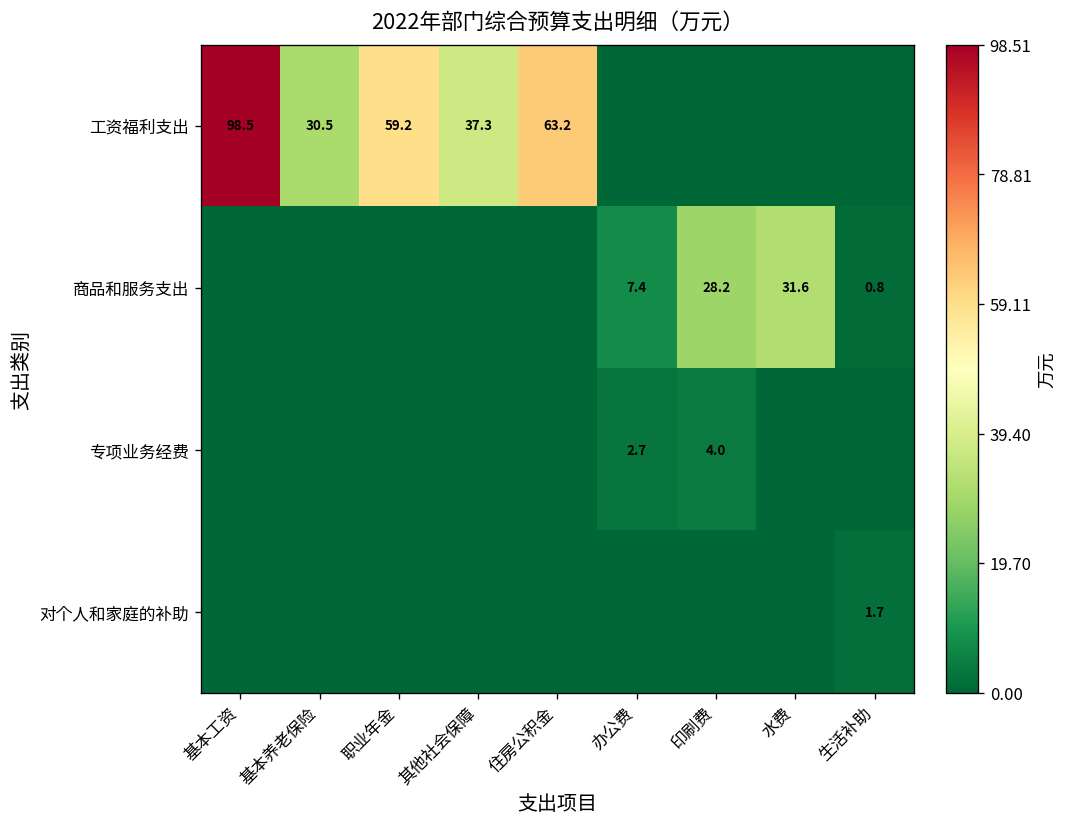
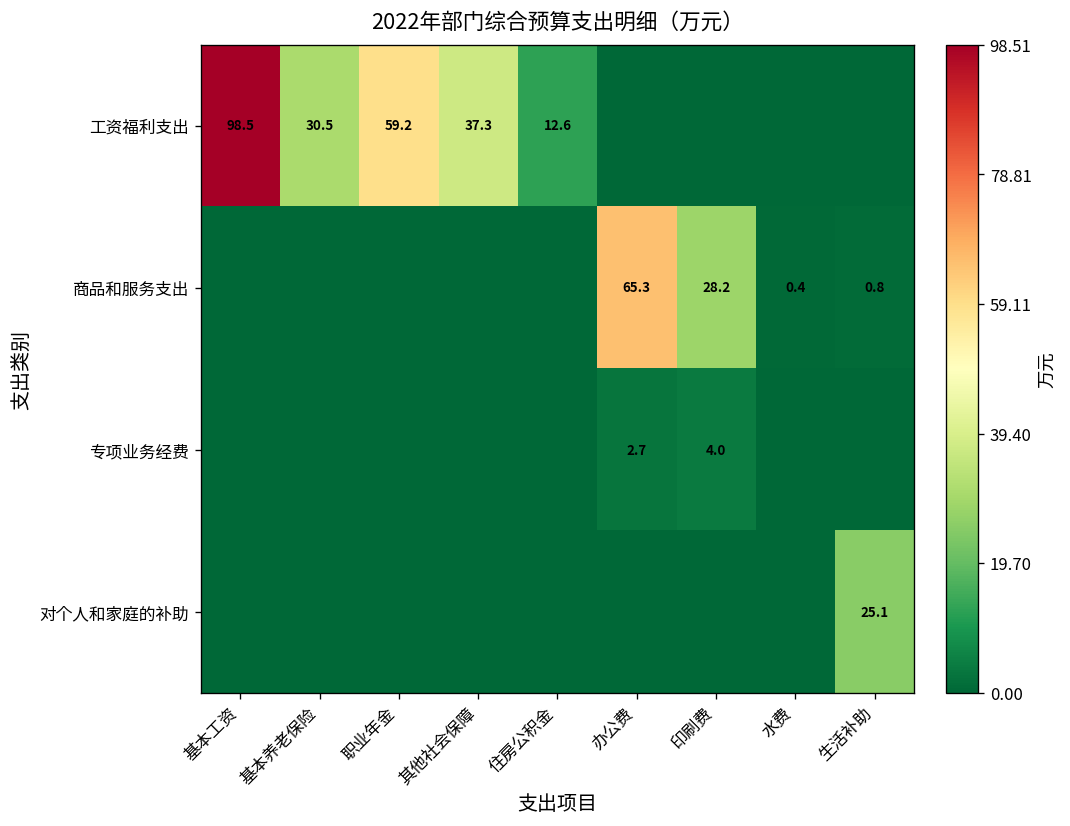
  {
    "工资福利支出": {
      "基本工资": 98.5,
      "基本养老保险": 30.5,
      "职业年金": 59.2,
      "其他社会保障": 37.3,
-     "住房公积金": 63.2
+     "住房公积金": 12.6
    },
    "商品和服务支出": {
-     "办公费": 7.4,
+     "办公费": 65.3,
      "印刷费": 28.2,
-     "水费": 31.6,
+     "水费": 0.4,
      "生活补助": 0.8
    },
    "专项业务经费": {
      "办公费": 2.7,
      "印刷费": 4.0
    },
    "对个人和家庭的补助": {
-     "生活补助": 1.7
+     "生活补助": 25.1
    }
  }
